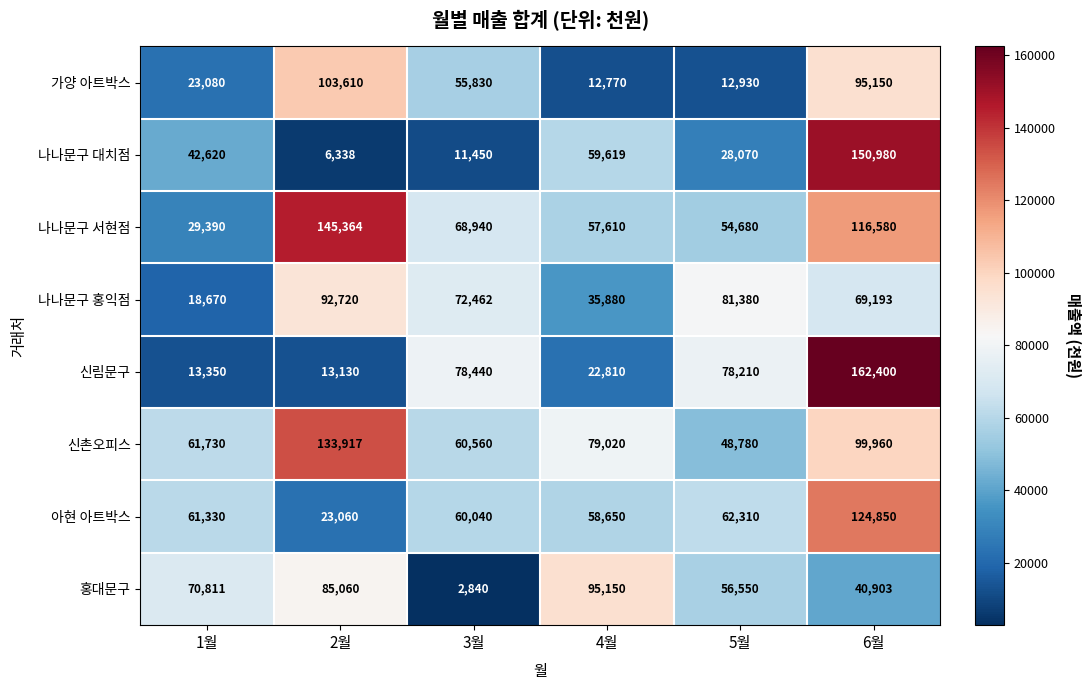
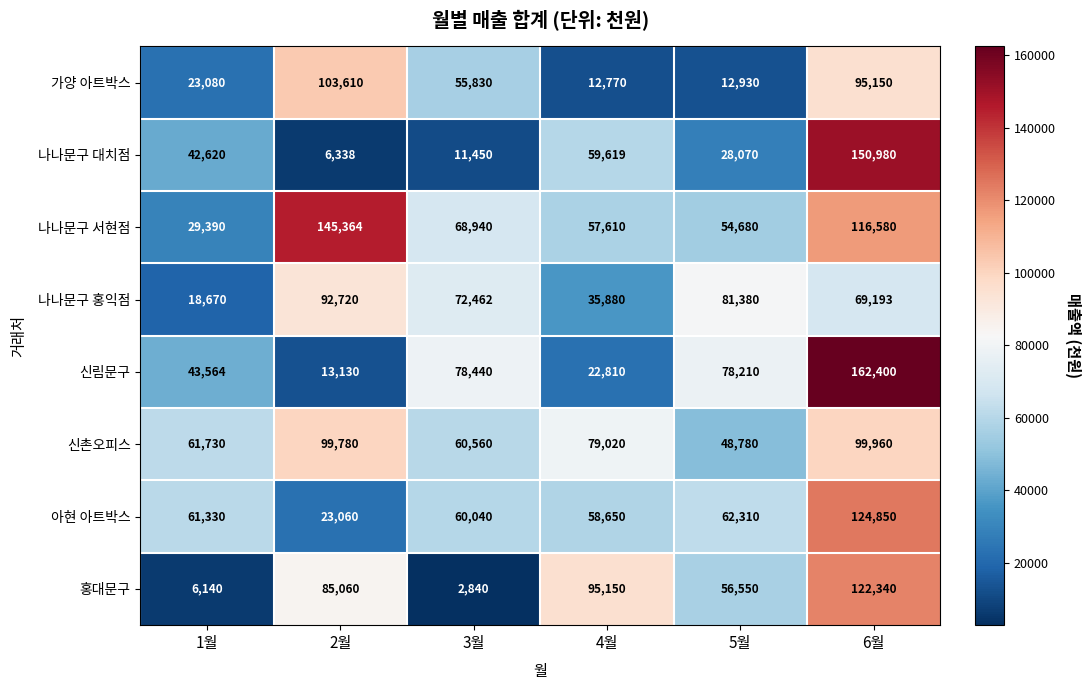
  {
    "가양 아트박스": {
      "1월": "23,080",
      "2월": "103,610",
      "3월": "55,830",
      "4월": "12,770",
      "5월": "12,930",
      "6월": "95,150"
    },
    "나나문구 대치점": {
      "1월": "42,620",
      "2월": "6,338",
      "3월": "11,450",
      "4월": "59,619",
      "5월": "28,070",
      "6월": "150,980"
    },
    "나나문구 서현점": {
      "1월": "29,390",
      "2월": "145,364",
      "3월": "68,940",
      "4월": "57,610",
      "5월": "54,680",
      "6월": "116,580"
    },
    "나나문구 홍익점": {
      "1월": "18,670",
      "2월": "92,720",
      "3월": "72,462",
      "4월": "35,880",
      "5월": "81,380",
      "6월": "69,193"
    },
    "신림문구": {
-     "1월": "13,350",
+     "1월": "43,564",
      "2월": "13,130",
      "3월": "78,440",
      "4월": "22,810",
      "5월": "78,210",
      "6월": "162,400"
    },
    "신촌오피스": {
      "1월": "61,730",
-     "2월": "133,917",
+     "2월": "99,780",
      "3월": "60,560",
      "4월": "79,020",
      "5월": "48,780",
      "6월": "99,960"
    },
    "아현 아트박스": {
      "1월": "61,330",
      "2월": "23,060",
      "3월": "60,040",
      "4월": "58,650",
      "5월": "62,310",
      "6월": "124,850"
    },
    "홍대문구": {
-     "1월": "70,811",
+     "1월": "6,140",
      "2월": "85,060",
      "3월": "2,840",
      "4월": "95,150",
      "5월": "56,550",
-     "6월": "40,903"
+     "6월": "122,340"
    }
  }
